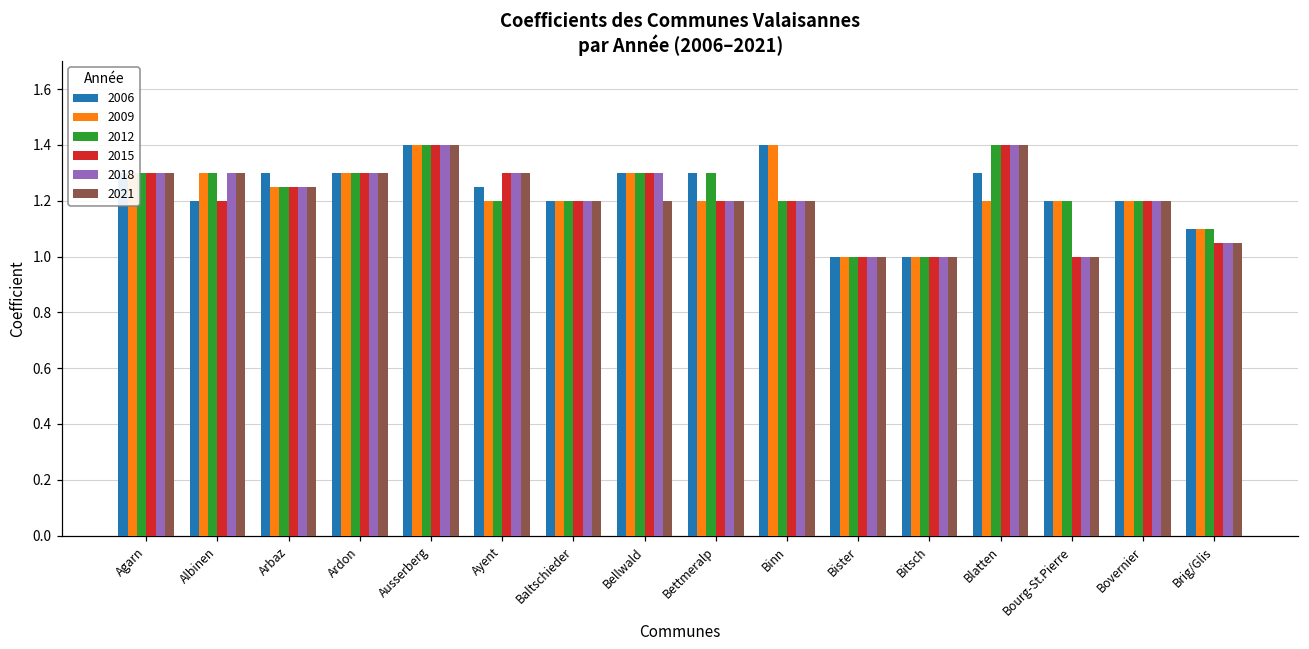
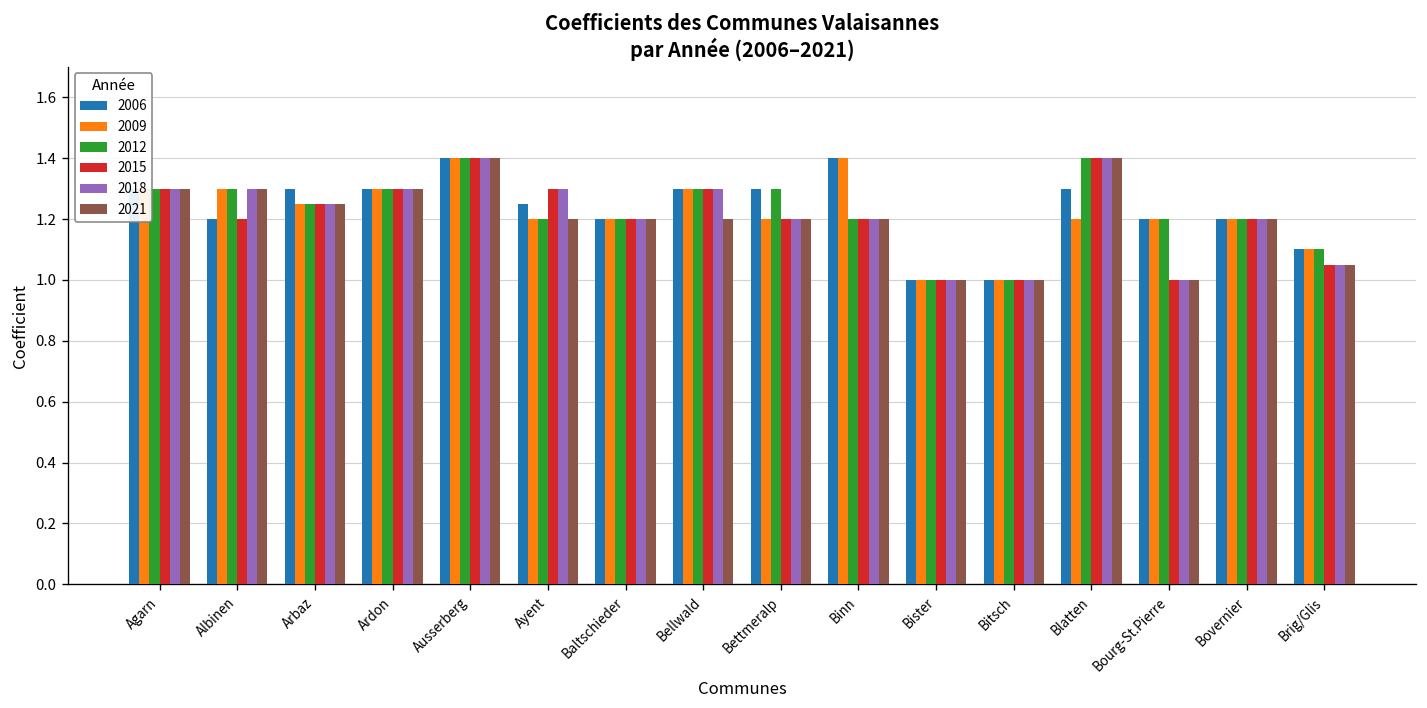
  {
    "2006": {
      "Albinen": 1.2,
      "Arbaz": 1.3,
      "Ardon": 1.3,
      "Ausserberg": 1.4,
      "Ayent": 1.25,
      "Baltschieder": 1.2,
      "Bellwald": 1.3,
      "Bettmeralp": 1.3,
      "Binn": 1.4,
      "Bister": 1.0,
      "Bitsch": 1.0,
      "Blatten": 1.3,
      "Bourg-St.Pierre": 1.2,
      "Bovernier": 1.2,
      "Brig/Glis": 1.1
    },
    "2009": {
      "Albinen": 1.3,
      "Arbaz": 1.25,
      "Ardon": 1.3,
      "Ausserberg": 1.4,
      "Ayent": 1.2,
      "Baltschieder": 1.2,
      "Bellwald": 1.3,
      "Bettmeralp": 1.2,
      "Binn": 1.4,
      "Bister": 1.0,
      "Bitsch": 1.0,
      "Blatten": 1.2,
      "Bourg-St.Pierre": 1.2,
      "Bovernier": 1.2,
      "Brig/Glis": 1.1
    },
    "2012": {
      "Agarn": 1.3,
      "Albinen": 1.3,
      "Arbaz": 1.25,
      "Ardon": 1.3,
      "Ausserberg": 1.4,
      "Ayent": 1.2,
      "Baltschieder": 1.2,
      "Bellwald": 1.3,
      "Bettmeralp": 1.3,
      "Binn": 1.2,
      "Bister": 1.0,
      "Bitsch": 1.0,
      "Blatten": 1.4,
      "Bourg-St.Pierre": 1.2,
      "Bovernier": 1.2,
      "Brig/Glis": 1.1
    },
    "2015": {
      "Agarn": 1.3,
      "Albinen": 1.2,
      "Arbaz": 1.25,
      "Ardon": 1.3,
      "Ausserberg": 1.4,
      "Ayent": 1.3,
      "Baltschieder": 1.2,
      "Bellwald": 1.3,
      "Bettmeralp": 1.2,
      "Binn": 1.2,
      "Bister": 1.0,
      "Bitsch": 1.0,
      "Blatten": 1.4,
      "Bourg-St.Pierre": 1.0,
      "Bovernier": 1.2,
      "Brig/Glis": 1.05
    },
    "2018": {
      "Agarn": 1.3,
      "Albinen": 1.3,
      "Arbaz": 1.25,
      "Ardon": 1.3,
      "Ausserberg": 1.4,
      "Ayent": 1.3,
      "Baltschieder": 1.2,
      "Bellwald": 1.3,
      "Bettmeralp": 1.2,
      "Binn": 1.2,
      "Bister": 1.0,
      "Bitsch": 1.0,
      "Blatten": 1.4,
      "Bourg-St.Pierre": 1.0,
      "Bovernier": 1.2,
      "Brig/Glis": 1.05
    },
    "2021": {
      "Agarn": 1.3,
      "Albinen": 1.3,
      "Arbaz": 1.25,
      "Ardon": 1.3,
      "Ausserberg": 1.4,
-     "Ayent": 1.3,
+     "Ayent": 1.2,
      "Baltschieder": 1.2,
      "Bellwald": 1.2,
      "Bettmeralp": 1.2,
      "Binn": 1.2,
      "Bister": 1.0,
      "Bitsch": 1.0,
      "Blatten": 1.4,
      "Bourg-St.Pierre": 1.0,
      "Bovernier": 1.2,
      "Brig/Glis": 1.05
    }
  }
